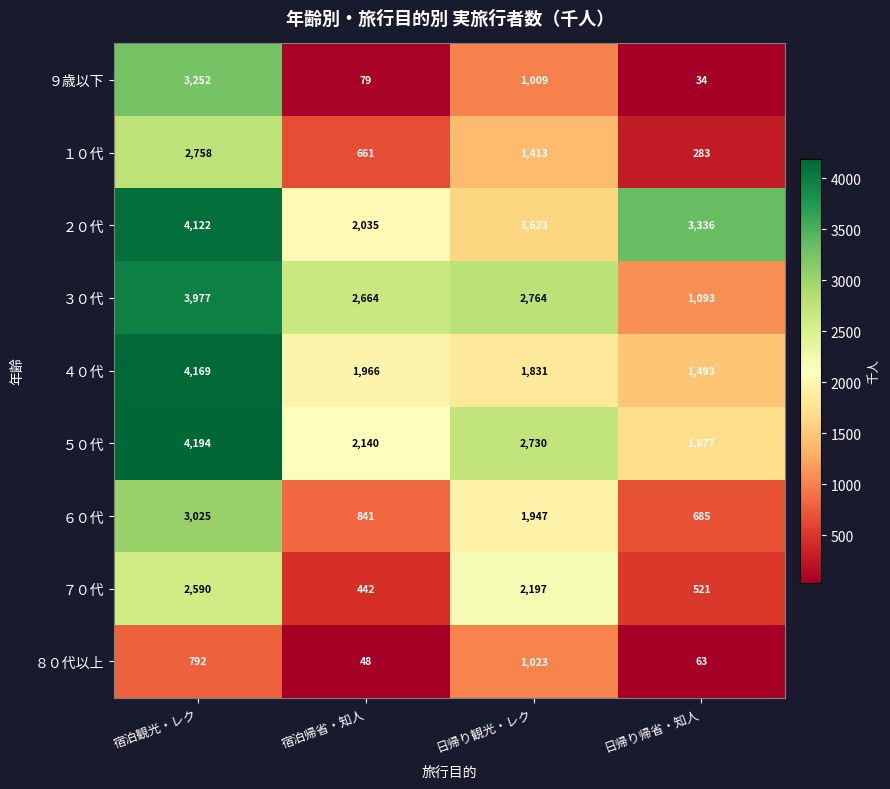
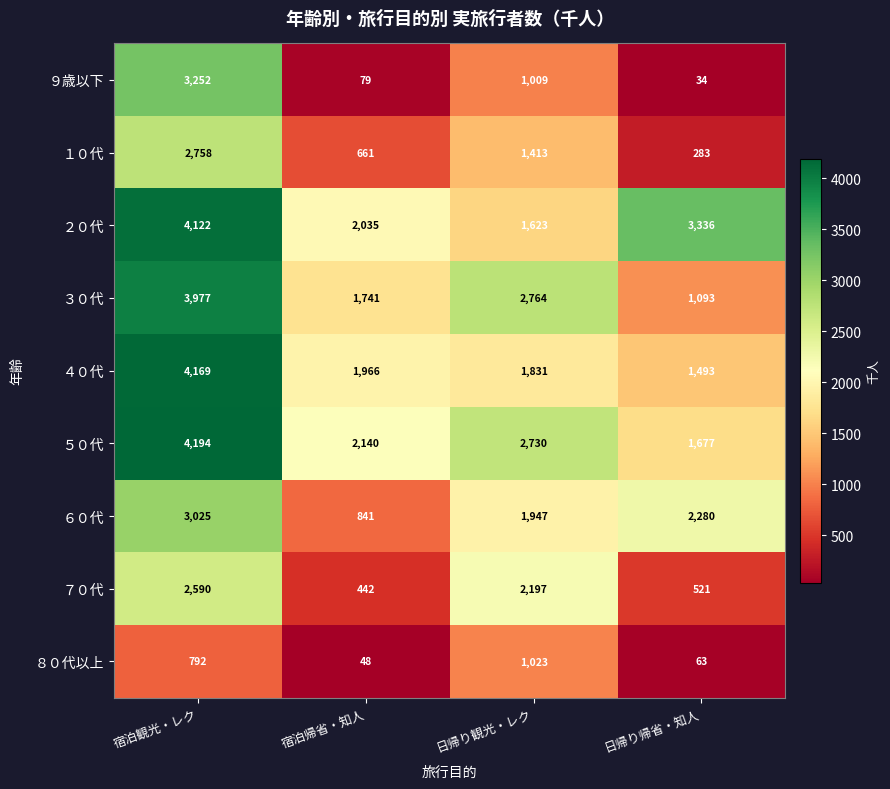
  {
    "９歳以下": {
      "宿泊観光・レク": "3,252",
      "宿泊帰省・知人": "79",
      "日帰り観光・レク": "1,009",
      "日帰り帰省・知人": "34"
    },
    "１０代": {
      "宿泊観光・レク": "2,758",
      "宿泊帰省・知人": "661",
      "日帰り観光・レク": "1,413",
      "日帰り帰省・知人": "283"
    },
    "２０代": {
      "宿泊観光・レク": "4,122",
      "宿泊帰省・知人": "2,035",
      "日帰り観光・レク": "1,623",
      "日帰り帰省・知人": "3,336"
    },
    "３０代": {
      "宿泊観光・レク": "3,977",
-     "宿泊帰省・知人": "2,664",
+     "宿泊帰省・知人": "1,741",
      "日帰り観光・レク": "2,764",
      "日帰り帰省・知人": "1,093"
    },
    "４０代": {
      "宿泊観光・レク": "4,169",
      "宿泊帰省・知人": "1,966",
      "日帰り観光・レク": "1,831",
      "日帰り帰省・知人": "1,493"
    },
    "５０代": {
      "宿泊観光・レク": "4,194",
      "宿泊帰省・知人": "2,140",
      "日帰り観光・レク": "2,730",
      "日帰り帰省・知人": "1,677"
    },
    "６０代": {
      "宿泊観光・レク": "3,025",
      "宿泊帰省・知人": "841",
      "日帰り観光・レク": "1,947",
-     "日帰り帰省・知人": "685"
+     "日帰り帰省・知人": "2,280"
    },
    "７０代": {
      "宿泊観光・レク": "2,590",
      "宿泊帰省・知人": "442",
      "日帰り観光・レク": "2,197",
      "日帰り帰省・知人": "521"
    },
    "８０代以上": {
      "宿泊観光・レク": "792",
      "宿泊帰省・知人": "48",
      "日帰り観光・レク": "1,023",
      "日帰り帰省・知人": "63"
    }
  }
